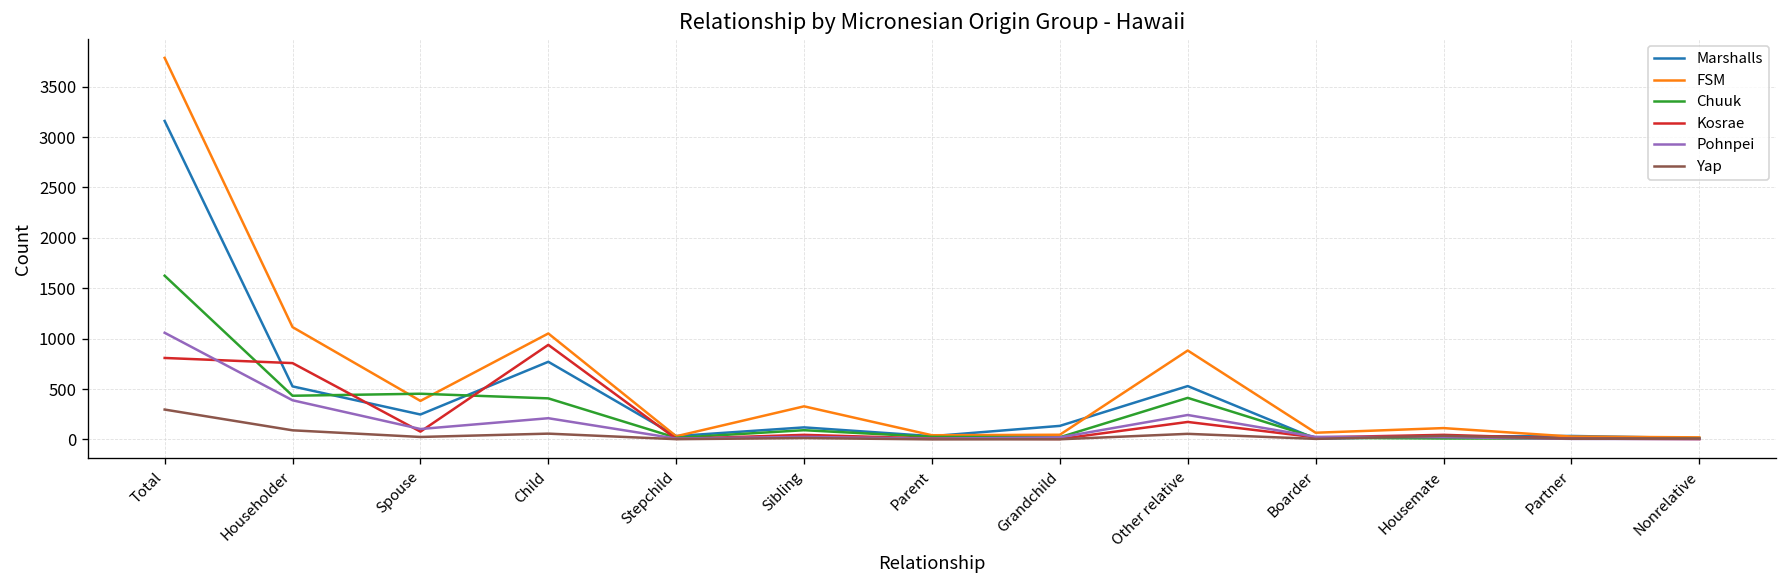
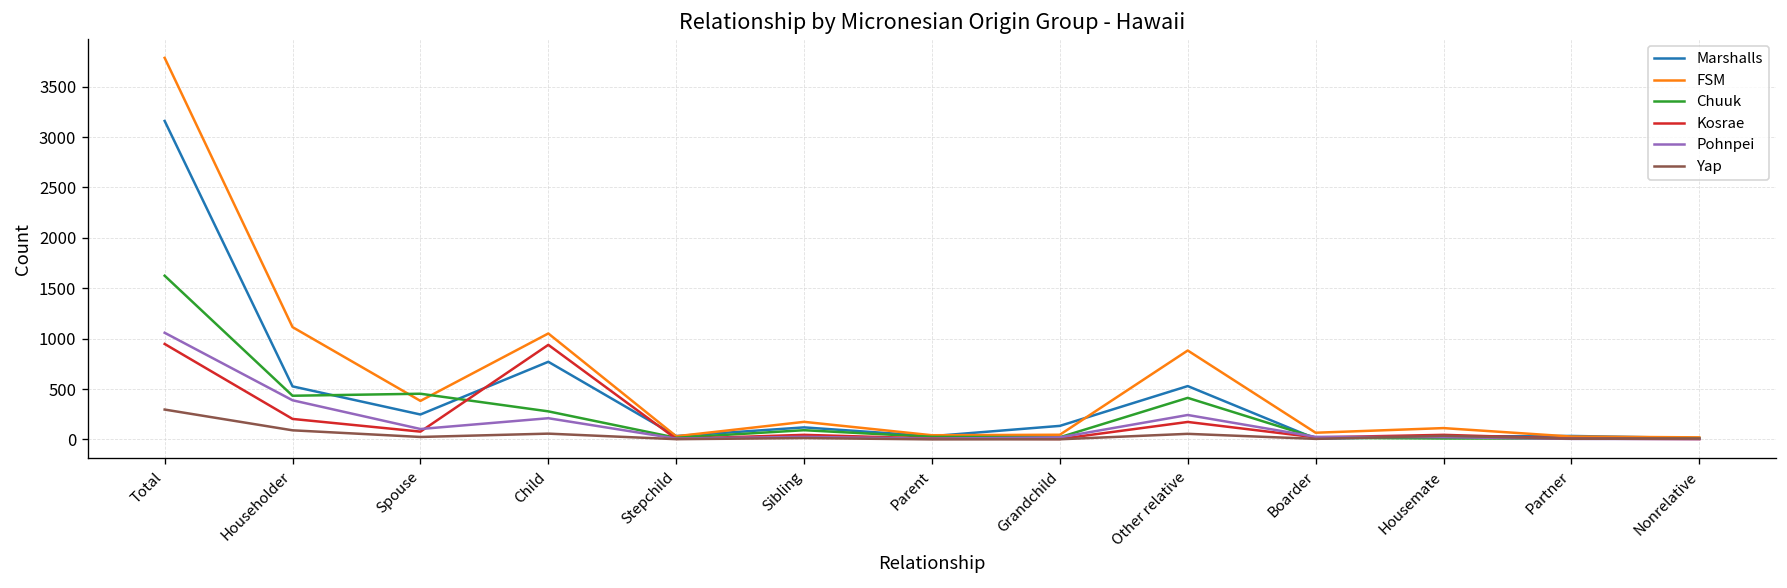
  {
    "Marshalls": {
      "Total": 3200,
      "Householder": 500,
      "Spouse": 200,
      "Child": 800,
      "Grandchild": 100,
      "Other relative": 500
    },
    "FSM": {
      "Total": 3800,
      "Householder": 1100,
      "Spouse": 400,
      "Child": 1100,
-     "Sibling": 300,
+     "Sibling": 200,
      "Other relative": 900,
      "Boarder": 100,
      "Housemate": 100
    },
    "Chuuk": {
      "Total": 1600,
      "Householder": 400,
      "Spouse": 500,
-     "Child": 400,
+     "Child": 300,
      "Other relative": 400
    },
    "Kosrae": {
-     "Total": 800,
-     "Householder": 800,
+     "Total": 900,
+     "Householder": 200,
      "Child": 900,
      "Other relative": 200
    },
    "Pohnpei": {
      "Total": 1100,
      "Householder": 400,
      "Child": 200,
      "Other relative": 200
    },
    "Yap": {
      "Total": 300,
      "Householder": 100,
      "Spouse": 0,
      "Child": 100,
      "Other relative": 100
    }
  }
